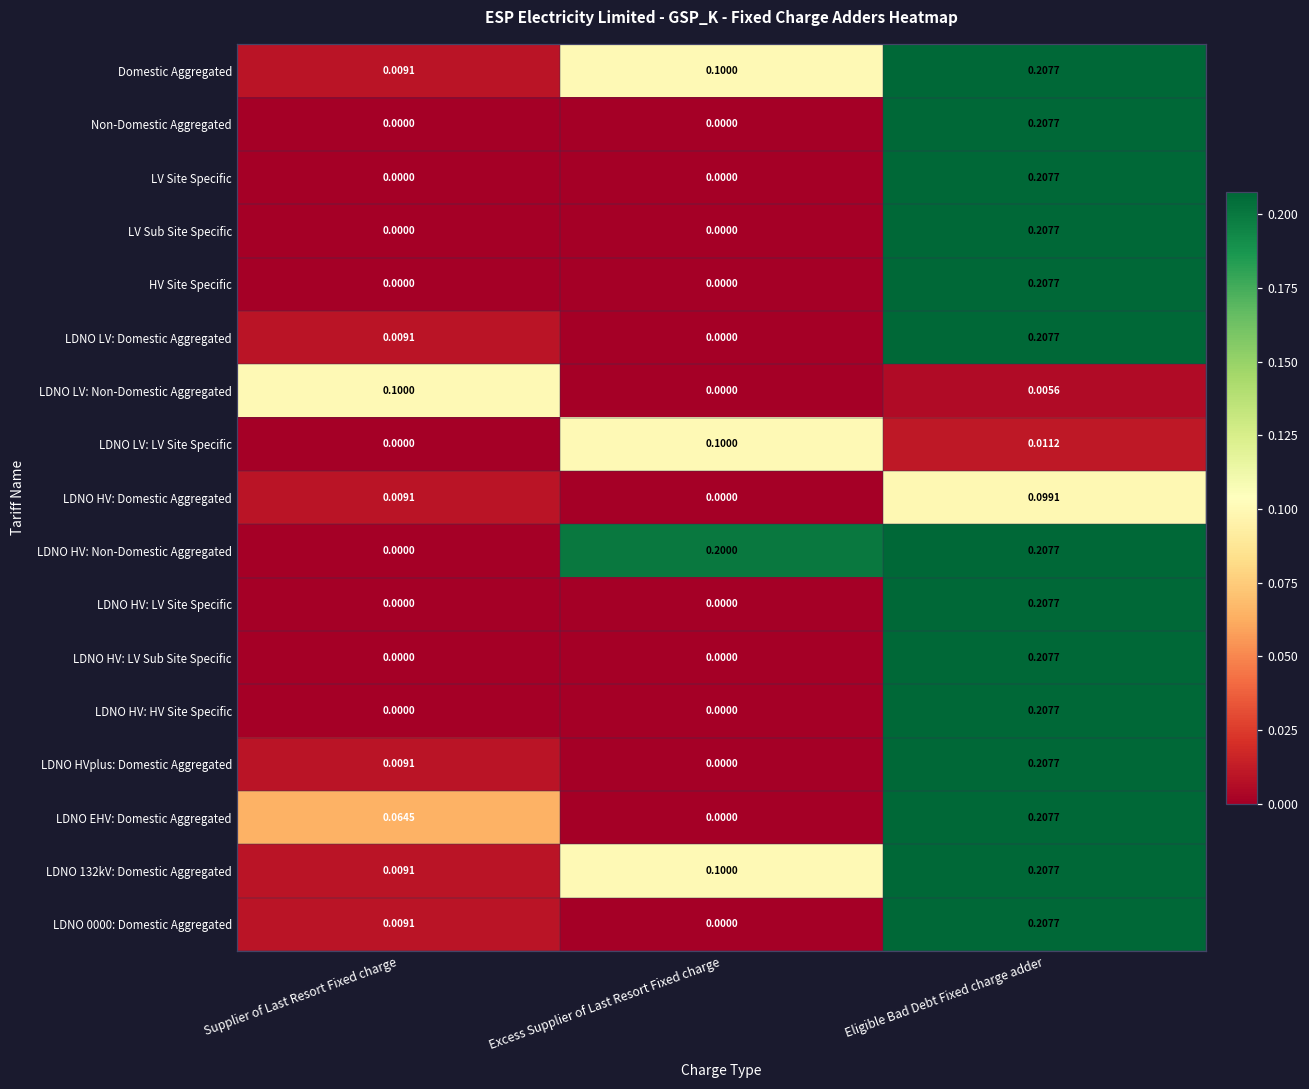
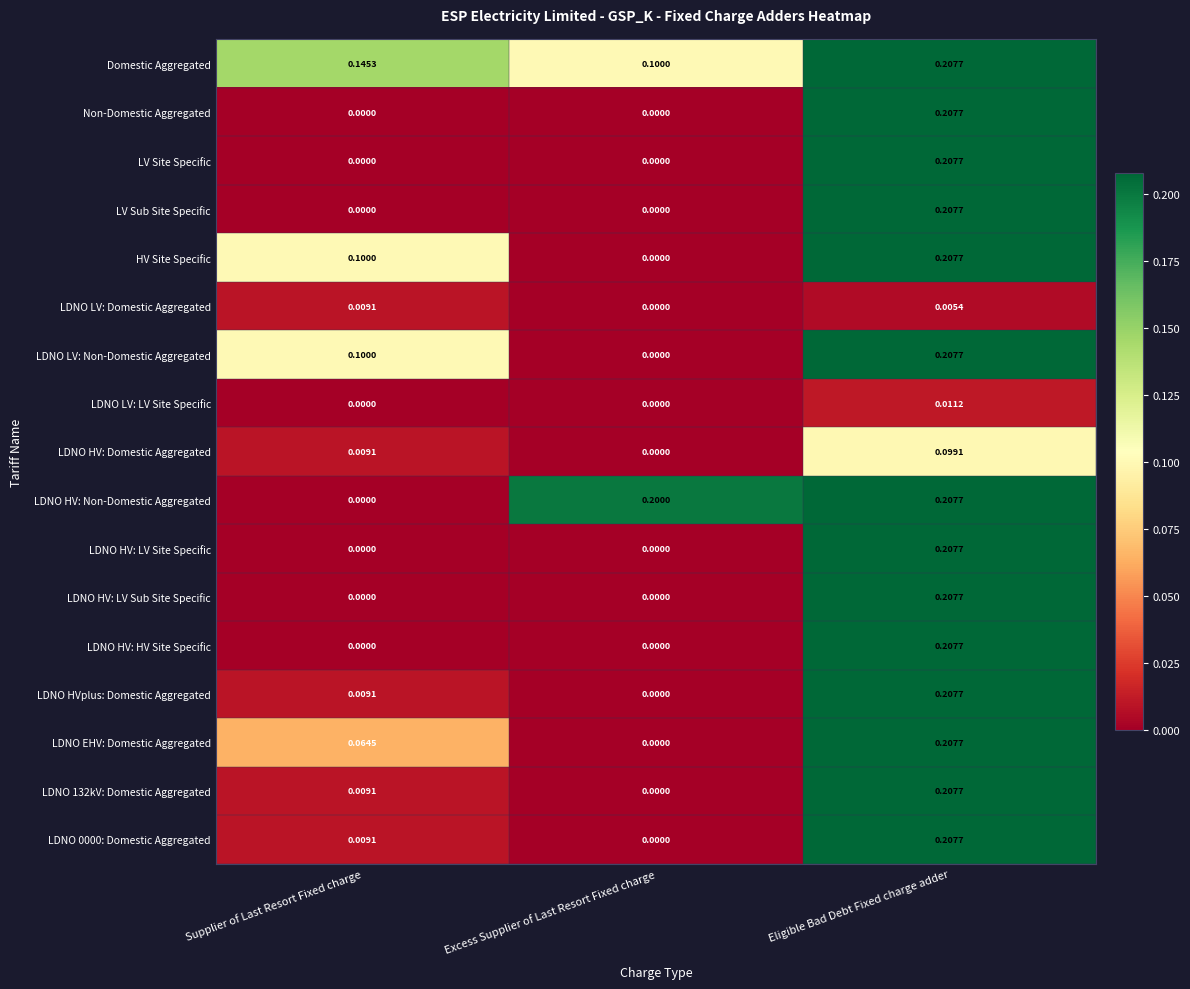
  {
    "Domestic Aggregated": {
-     "Supplier of Last Resort Fixed charge": 0.0091,
+     "Supplier of Last Resort Fixed charge": 0.1453,
      "Excess Supplier of Last Resort Fixed charge": 0.1000,
      "Eligible Bad Debt Fixed charge adder": 0.2077
    },
    "Non-Domestic Aggregated": {
      "Supplier of Last Resort Fixed charge": 0.0000,
      "Excess Supplier of Last Resort Fixed charge": 0.0000,
      "Eligible Bad Debt Fixed charge adder": 0.2077
    },
    "LV Site Specific": {
      "Supplier of Last Resort Fixed charge": 0.0000,
      "Excess Supplier of Last Resort Fixed charge": 0.0000,
      "Eligible Bad Debt Fixed charge adder": 0.2077
    },
    "LV Sub Site Specific": {
      "Supplier of Last Resort Fixed charge": 0.0000,
      "Excess Supplier of Last Resort Fixed charge": 0.0000,
      "Eligible Bad Debt Fixed charge adder": 0.2077
    },
    "HV Site Specific": {
-     "Supplier of Last Resort Fixed charge": 0.0000,
+     "Supplier of Last Resort Fixed charge": 0.1000,
      "Excess Supplier of Last Resort Fixed charge": 0.0000,
      "Eligible Bad Debt Fixed charge adder": 0.2077
    },
    "LDNO LV: Domestic Aggregated": {
      "Supplier of Last Resort Fixed charge": 0.0091,
      "Excess Supplier of Last Resort Fixed charge": 0.0000,
-     "Eligible Bad Debt Fixed charge adder": 0.2077
+     "Eligible Bad Debt Fixed charge adder": 0.0054
    },
    "LDNO LV: Non-Domestic Aggregated": {
      "Supplier of Last Resort Fixed charge": 0.1000,
      "Excess Supplier of Last Resort Fixed charge": 0.0000,
-     "Eligible Bad Debt Fixed charge adder": 0.0056
+     "Eligible Bad Debt Fixed charge adder": 0.2077
    },
    "LDNO LV: LV Site Specific": {
      "Supplier of Last Resort Fixed charge": 0.0000,
-     "Excess Supplier of Last Resort Fixed charge": 0.1000,
+     "Excess Supplier of Last Resort Fixed charge": 0.0000,
      "Eligible Bad Debt Fixed charge adder": 0.0112
    },
    "LDNO HV: Domestic Aggregated": {
      "Supplier of Last Resort Fixed charge": 0.0091,
      "Excess Supplier of Last Resort Fixed charge": 0.0000,
      "Eligible Bad Debt Fixed charge adder": 0.0991
    },
    "LDNO HV: Non-Domestic Aggregated": {
      "Supplier of Last Resort Fixed charge": 0.0000,
      "Excess Supplier of Last Resort Fixed charge": 0.2000,
      "Eligible Bad Debt Fixed charge adder": 0.2077
    },
    "LDNO HV: LV Site Specific": {
      "Supplier of Last Resort Fixed charge": 0.0000,
      "Excess Supplier of Last Resort Fixed charge": 0.0000,
      "Eligible Bad Debt Fixed charge adder": 0.2077
    },
    "LDNO HV: LV Sub Site Specific": {
      "Supplier of Last Resort Fixed charge": 0.0000,
      "Excess Supplier of Last Resort Fixed charge": 0.0000,
      "Eligible Bad Debt Fixed charge adder": 0.2077
    },
    "LDNO HV: HV Site Specific": {
      "Supplier of Last Resort Fixed charge": 0.0000,
      "Excess Supplier of Last Resort Fixed charge": 0.0000,
      "Eligible Bad Debt Fixed charge adder": 0.2077
    },
    "LDNO HVplus: Domestic Aggregated": {
      "Supplier of Last Resort Fixed charge": 0.0091,
      "Excess Supplier of Last Resort Fixed charge": 0.0000,
      "Eligible Bad Debt Fixed charge adder": 0.2077
    },
    "LDNO EHV: Domestic Aggregated": {
      "Supplier of Last Resort Fixed charge": 0.0645,
      "Excess Supplier of Last Resort Fixed charge": 0.0000,
      "Eligible Bad Debt Fixed charge adder": 0.2077
    },
    "LDNO 132kV: Domestic Aggregated": {
      "Supplier of Last Resort Fixed charge": 0.0091,
-     "Excess Supplier of Last Resort Fixed charge": 0.1000,
+     "Excess Supplier of Last Resort Fixed charge": 0.0000,
      "Eligible Bad Debt Fixed charge adder": 0.2077
    },
    "LDNO 0000: Domestic Aggregated": {
      "Supplier of Last Resort Fixed charge": 0.0091,
      "Excess Supplier of Last Resort Fixed charge": 0.0000,
      "Eligible Bad Debt Fixed charge adder": 0.2077
    }
  }
